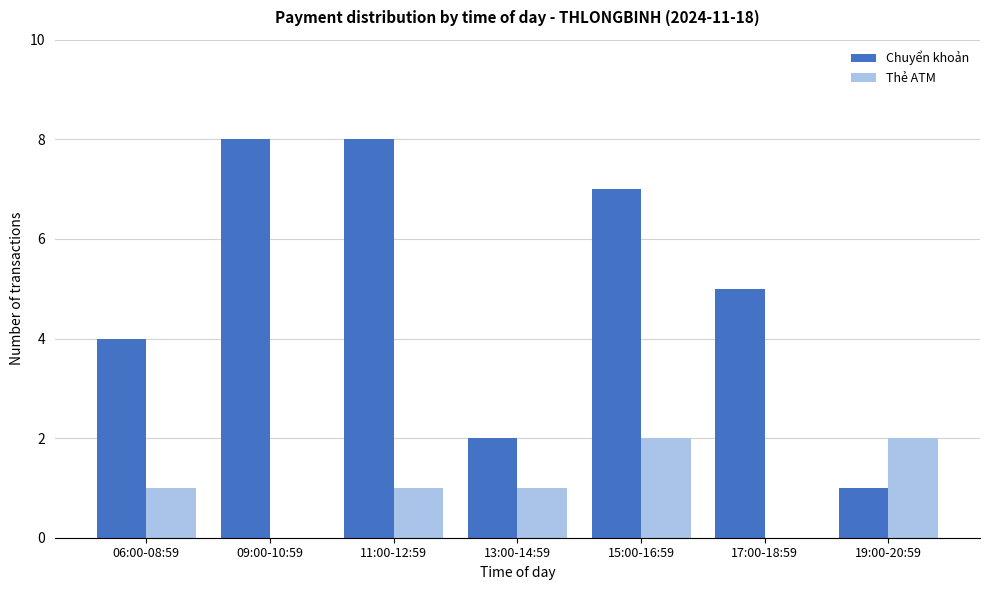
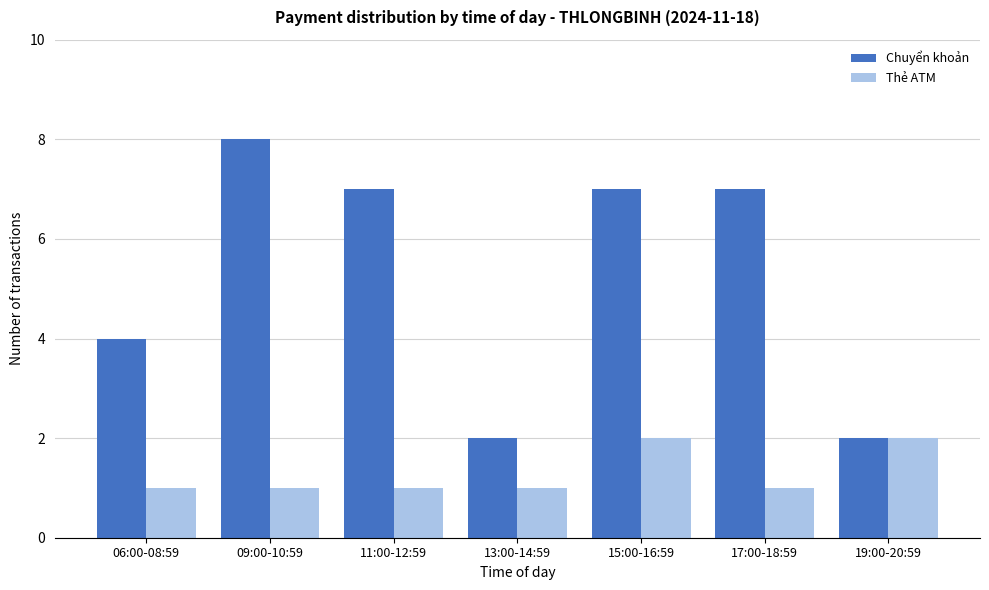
  {
    "Chuyển khoản": {
      "06:00-08:59": 4,
      "09:00-10:59": 8,
-     "11:00-12:59": 8,
+     "11:00-12:59": 7,
      "13:00-14:59": 2,
      "15:00-16:59": 7,
-     "17:00-18:59": 5,
-     "19:00-20:59": 1
+     "17:00-18:59": 7,
+     "19:00-20:59": 2
    },
    "Thẻ ATM": {
      "06:00-08:59": 1,
-     "09:00-10:59": 0,
+     "09:00-10:59": 1,
      "11:00-12:59": 1,
      "13:00-14:59": 1,
      "15:00-16:59": 2,
-     "17:00-18:59": 0,
+     "17:00-18:59": 1,
      "19:00-20:59": 2
    }
  }
